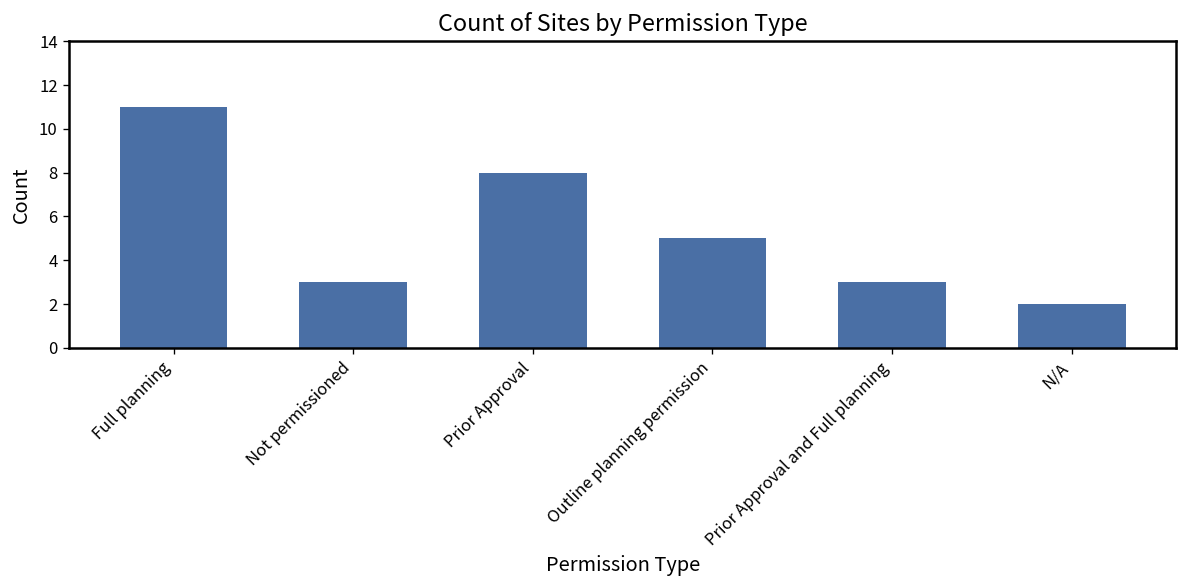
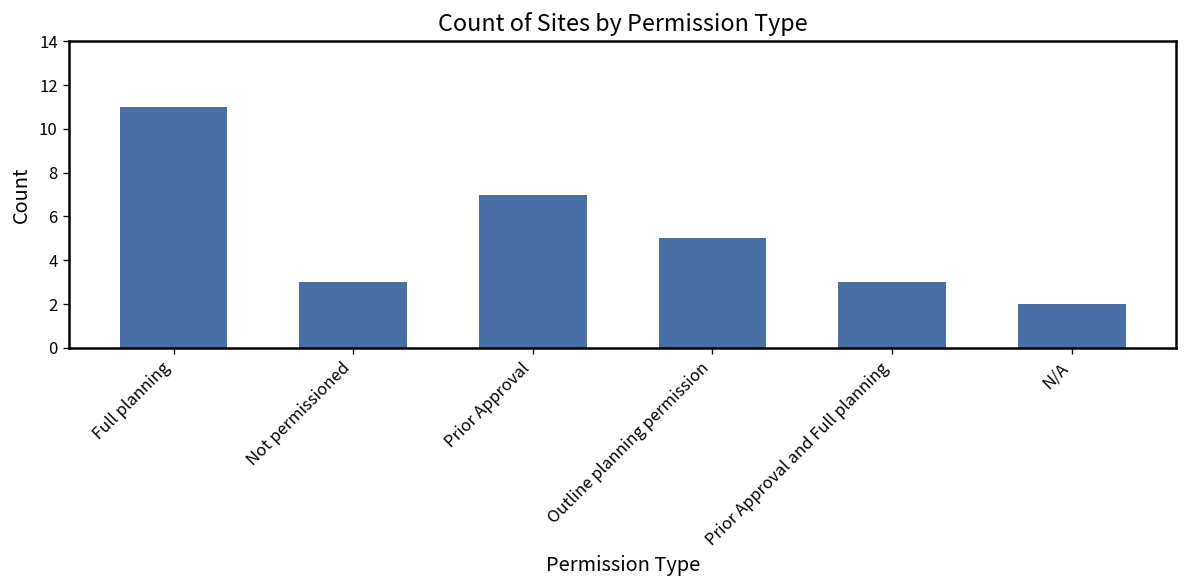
  {
    "Full planning": 11,
    "Not permissioned": 3,
-   "Prior Approval": 8,
+   "Prior Approval": 7,
    "Outline planning permission": 5,
    "Prior Approval and Full planning": 3,
    "N/A": 2
  }
